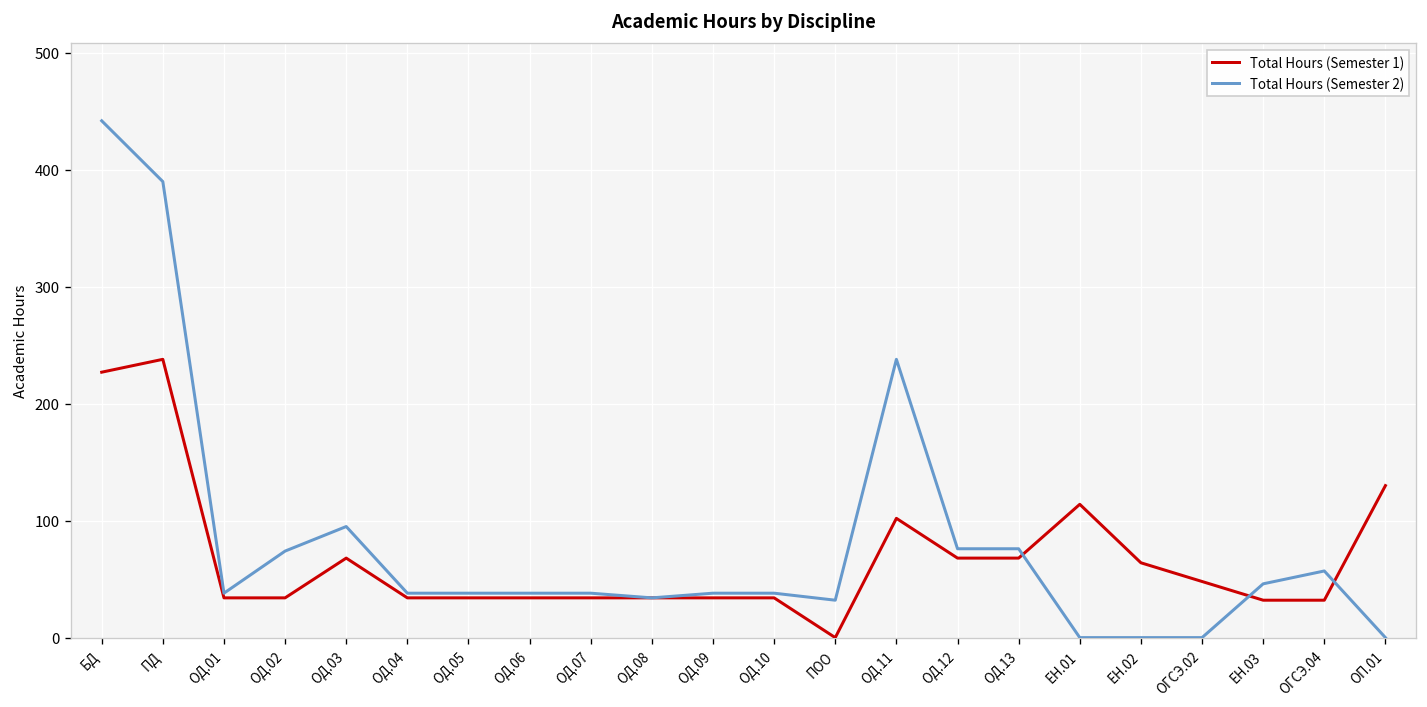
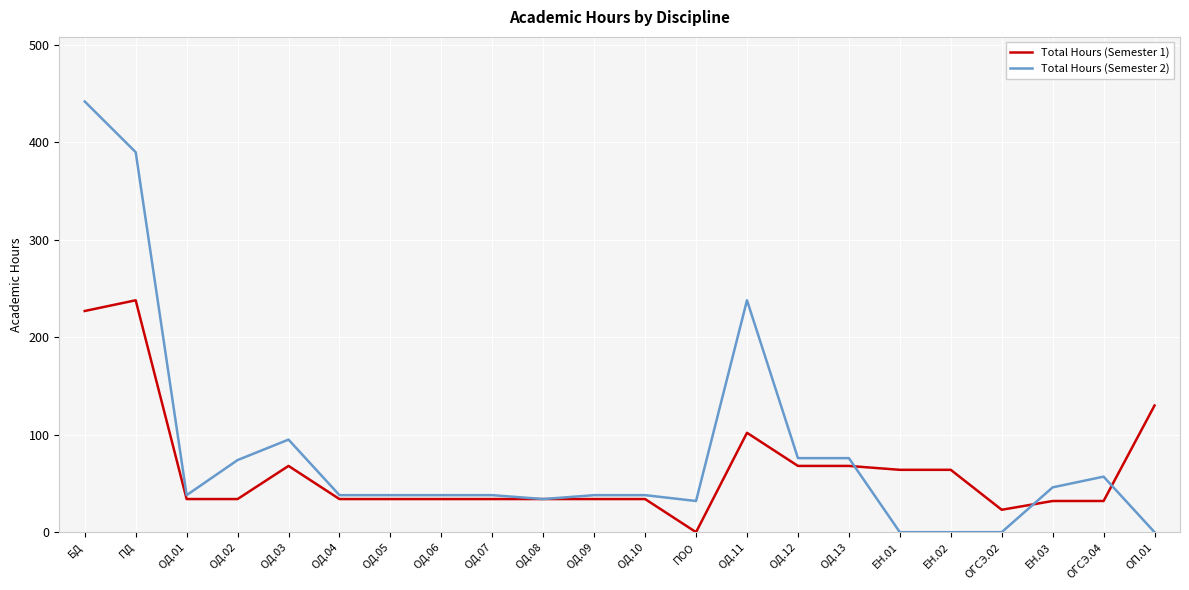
  {
    "Total Hours (Semester 1)": {
      "БД": 230,
      "ПД": 240,
      "ОД.01": 30,
      "ОД.02": 30,
      "ОД.03": 70,
      "ОД.04": 30,
      "ОД.05": 30,
      "ОД.06": 30,
      "ОД.07": 30,
      "ОД.09": 30,
      "ОД.10": 30,
      "ПОО": 0,
      "ОД.11": 100,
      "ОД.12": 70,
      "ОД.13": 70,
-     "ЕН.01": 110,
+     "ЕН.01": 60,
      "ЕН.02": 60,
-     "ОГСЭ.02": 50,
+     "ОГСЭ.02": 20,
      "ЕН.03": 30,
      "ОГСЭ.04": 30,
      "ОП.01": 130
    },
    "Total Hours (Semester 2)": {
      "БД": 440,
      "ПД": 390,
      "ОД.01": 40,
      "ОД.02": 70,
      "ОД.03": 100,
      "ОД.04": 40,
      "ОД.05": 40,
      "ОД.06": 40,
      "ОД.07": 40,
      "ОД.09": 40,
      "ОД.10": 40,
      "ПОО": 30,
      "ОД.11": 240,
      "ОД.12": 80,
      "ОД.13": 80,
      "ЕН.01": 0,
      "ЕН.02": 0,
      "ОГСЭ.02": 0,
      "ЕН.03": 50,
      "ОГСЭ.04": 60,
      "ОП.01": 0
    }
  }
